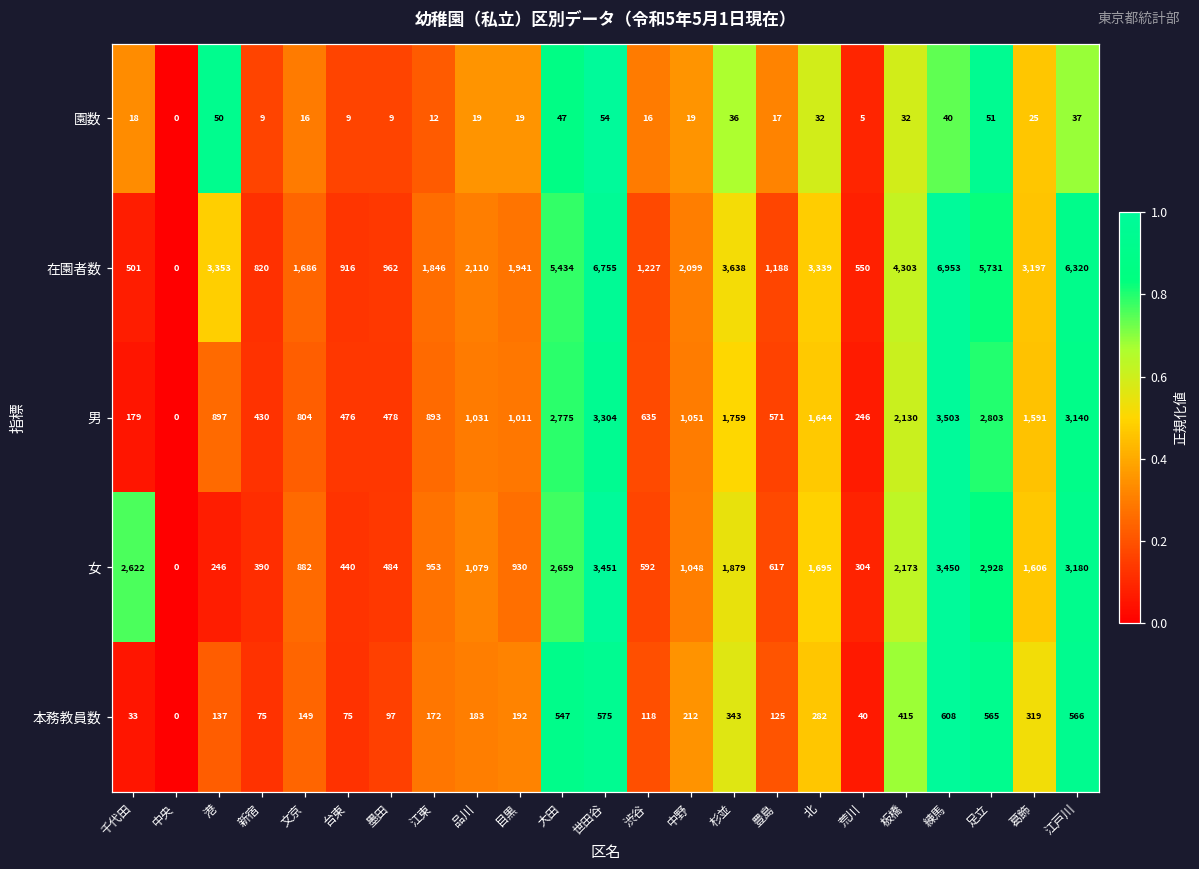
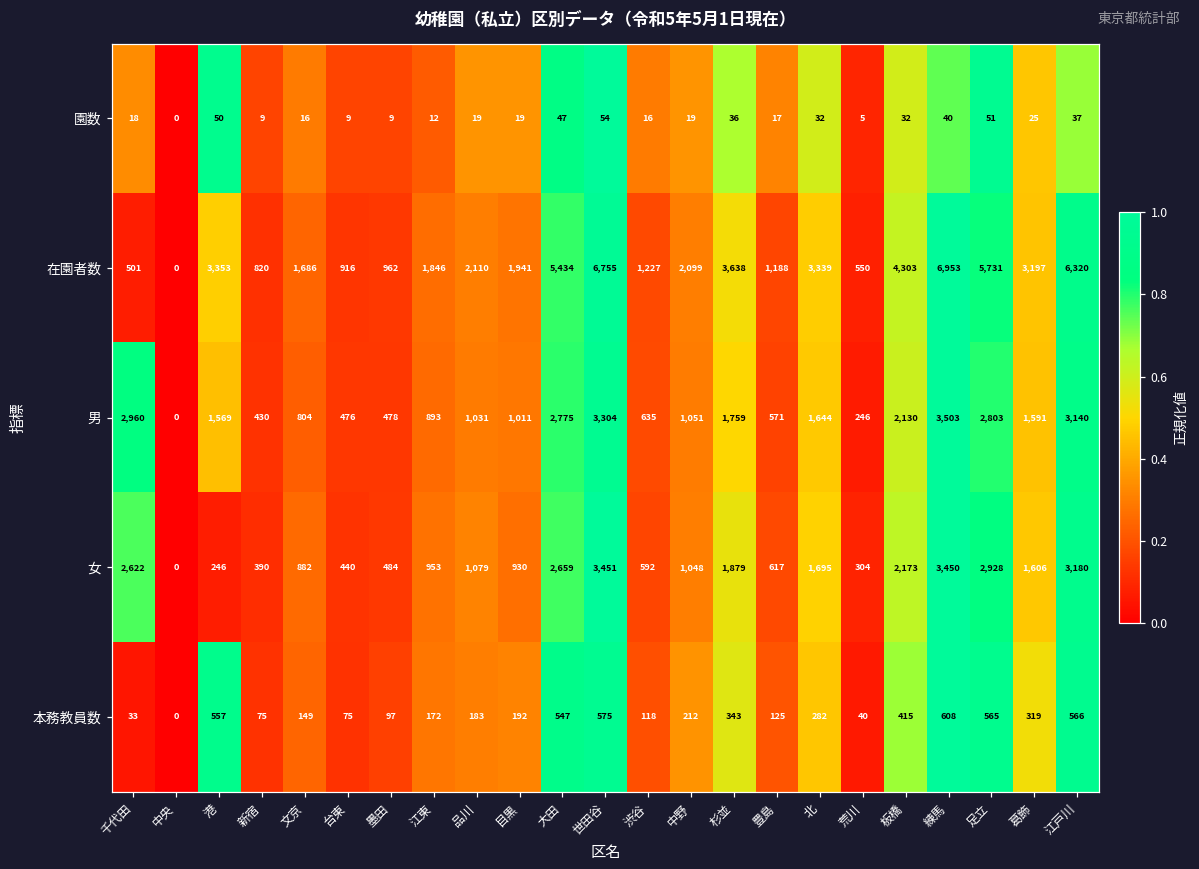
  {
    "園数": {
      "千代田": "18",
      "中央": "0",
      "港": "50",
      "新宿": "9",
      "文京": "16",
      "台東": "9",
      "墨田": "9",
      "江東": "12",
      "品川": "19",
      "目黒": "19",
      "大田": "47",
      "世田谷": "54",
      "渋谷": "16",
      "中野": "19",
      "杉並": "36",
      "豊島": "17",
      "北": "32",
      "荒川": "5",
      "板橋": "32",
      "練馬": "40",
      "足立": "51",
      "葛飾": "25",
      "江戸川": "37"
    },
    "在園者数": {
      "千代田": "501",
      "中央": "0",
      "港": "3,353",
      "新宿": "820",
      "文京": "1,686",
      "台東": "916",
      "墨田": "962",
      "江東": "1,846",
      "品川": "2,110",
      "目黒": "1,941",
      "大田": "5,434",
      "世田谷": "6,755",
      "渋谷": "1,227",
      "中野": "2,099",
      "杉並": "3,638",
      "豊島": "1,188",
      "北": "3,339",
      "荒川": "550",
      "板橋": "4,303",
      "練馬": "6,953",
      "足立": "5,731",
      "葛飾": "3,197",
      "江戸川": "6,320"
    },
    "男": {
-     "千代田": "179",
+     "千代田": "2,960",
      "中央": "0",
-     "港": "897",
+     "港": "1,569",
      "新宿": "430",
      "文京": "804",
      "台東": "476",
      "墨田": "478",
      "江東": "893",
      "品川": "1,031",
      "目黒": "1,011",
      "大田": "2,775",
      "世田谷": "3,304",
      "渋谷": "635",
      "中野": "1,051",
      "杉並": "1,759",
      "豊島": "571",
      "北": "1,644",
      "荒川": "246",
      "板橋": "2,130",
      "練馬": "3,503",
      "足立": "2,803",
      "葛飾": "1,591",
      "江戸川": "3,140"
    },
    "女": {
      "千代田": "2,622",
      "中央": "0",
      "港": "246",
      "新宿": "390",
      "文京": "882",
      "台東": "440",
      "墨田": "484",
      "江東": "953",
      "品川": "1,079",
      "目黒": "930",
      "大田": "2,659",
      "世田谷": "3,451",
      "渋谷": "592",
      "中野": "1,048",
      "杉並": "1,879",
      "豊島": "617",
      "北": "1,695",
      "荒川": "304",
      "板橋": "2,173",
      "練馬": "3,450",
      "足立": "2,928",
      "葛飾": "1,606",
      "江戸川": "3,180"
    },
    "本務教員数": {
      "千代田": "33",
      "中央": "0",
-     "港": "137",
+     "港": "557",
      "新宿": "75",
      "文京": "149",
      "台東": "75",
      "墨田": "97",
      "江東": "172",
      "品川": "183",
      "目黒": "192",
      "大田": "547",
      "世田谷": "575",
      "渋谷": "118",
      "中野": "212",
      "杉並": "343",
      "豊島": "125",
      "北": "282",
      "荒川": "40",
      "板橋": "415",
      "練馬": "608",
      "足立": "565",
      "葛飾": "319",
      "江戸川": "566"
    }
  }
